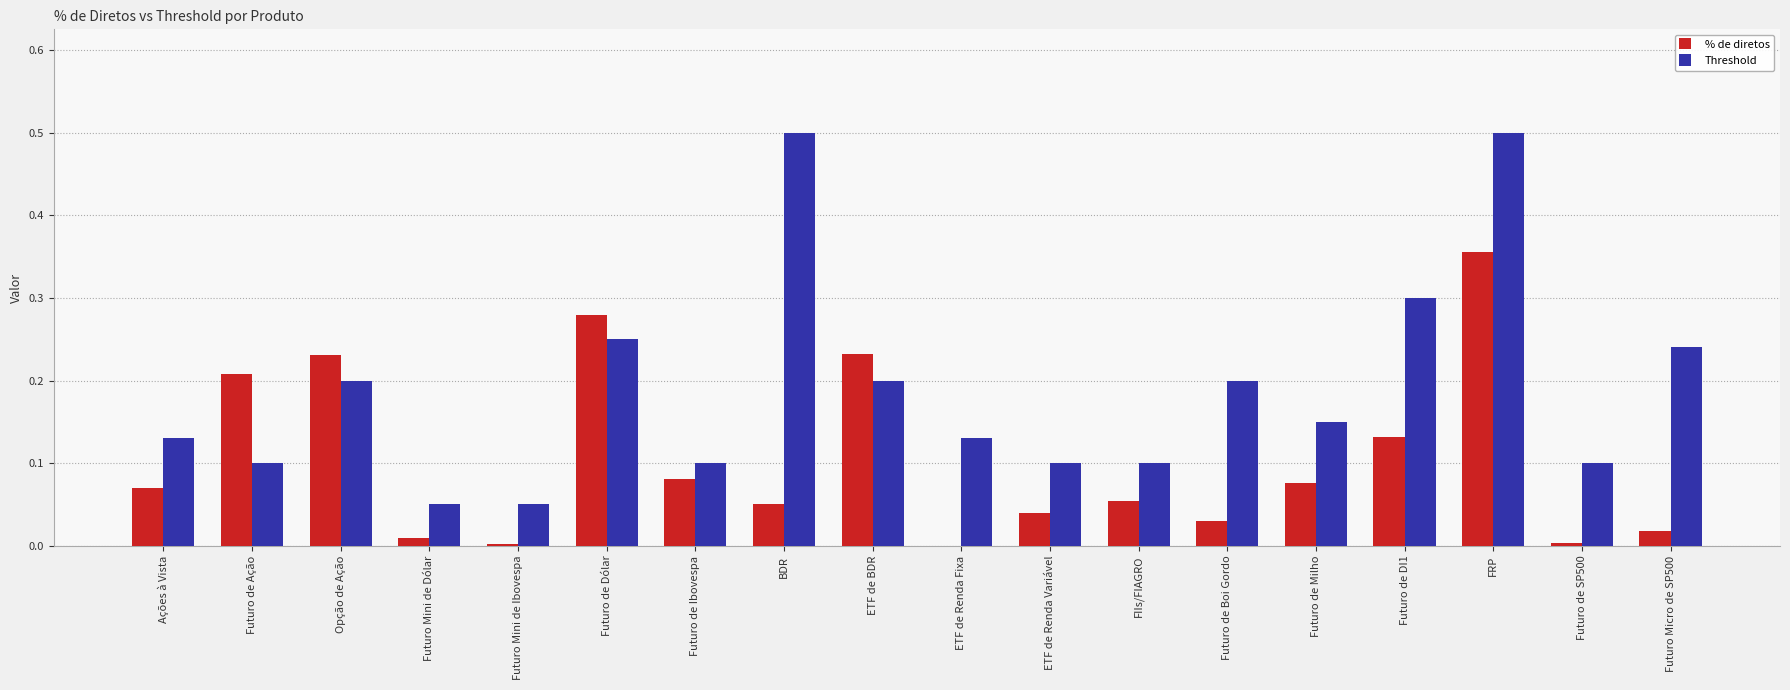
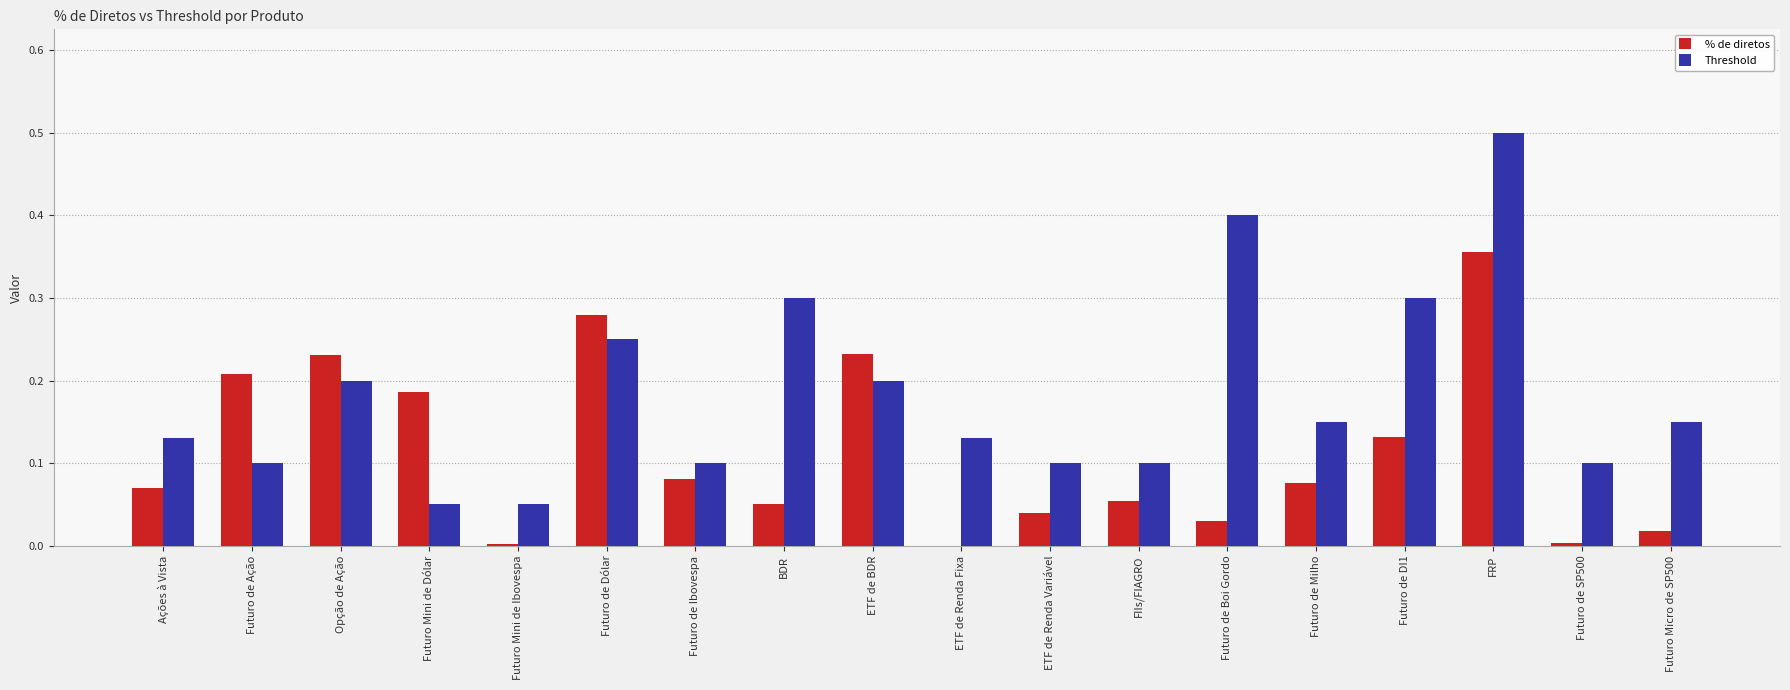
  {
    "% de diretos": {
      "Ações à Vista": 0.07,
      "Futuro de Ação": 0.21,
      "Opção de Ação": 0.23,
-     "Futuro Mini de Dólar": 0.01,
+     "Futuro Mini de Dólar": 0.19,
      "Futuro de Dólar": 0.28,
      "Futuro de Ibovespa": 0.08,
      "BDR": 0.05,
      "ETF de BDR": 0.23,
      "ETF de Renda Fixa": 0.00,
      "ETF de Renda Variável": 0.04,
      "FIIs/FIAGRO": 0.05,
      "Futuro de Boi Gordo": 0.03,
      "Futuro de Milho": 0.08,
      "Futuro de DI1": 0.13,
      "FRP": 0.36,
      "Futuro de SP500": 0.00,
      "Futuro Micro de SP500": 0.02
    },
    "Threshold": {
      "Ações à Vista": 0.13,
      "Futuro de Ação": 0.10,
      "Opção de Ação": 0.20,
      "Futuro Mini de Dólar": 0.05,
      "Futuro Mini de Ibovespa": 0.05,
      "Futuro de Dólar": 0.25,
      "Futuro de Ibovespa": 0.10,
-     "BDR": 0.5,
+     "BDR": 0.3,
      "ETF de BDR": 0.20,
      "ETF de Renda Fixa": 0.13,
      "ETF de Renda Variável": 0.10,
      "FIIs/FIAGRO": 0.10,
-     "Futuro de Boi Gordo": 0.2,
+     "Futuro de Boi Gordo": 0.4,
      "Futuro de Milho": 0.15,
      "Futuro de DI1": 0.30,
      "FRP": 0.50,
      "Futuro de SP500": 0.10,
-     "Futuro Micro de SP500": 0.24
+     "Futuro Micro de SP500": 0.15
    }
  }
